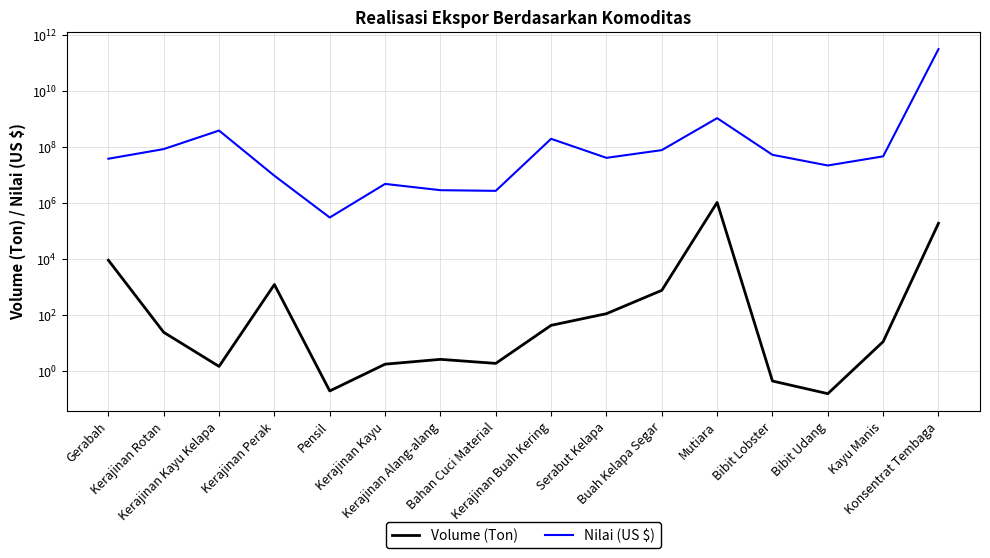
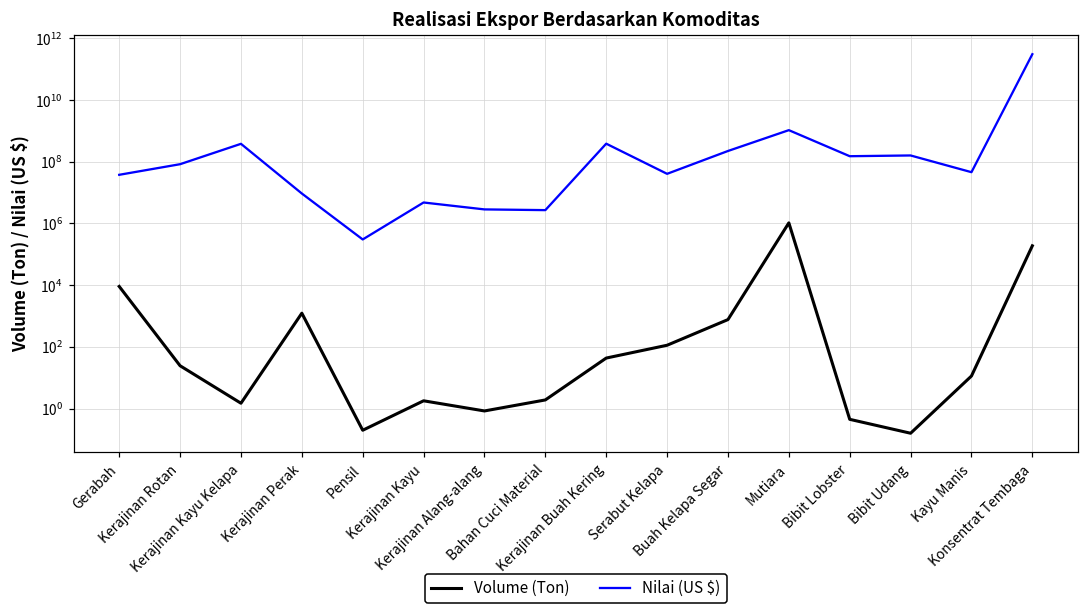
  {
    "Volume (Ton)": {
      "Gerabah": 9000,
      "Kerajinan Rotan": 20,
      "Kerajinan Kayu Kelapa": 2,
      "Kerajinan Perak": 1000,
      "Pensil": 0.2,
      "Kerajinan Kayu": 2,
-     "Kerajinan Alang-alang": 3,
+     "Kerajinan Alang-alang": 0.8,
      "Bahan Cuci Material": 2,
      "Kerajinan Buah Kering": 40,
      "Serabut Kelapa": 110,
      "Buah Kelapa Segar": 800,
      "Mutiara": 1000000,
      "Bibit Lobster": 0.5,
      "Bibit Udang": 0.2,
      "Kayu Manis": 11,
      "Konsentrat Tembaga": 200000
    },
    "Nilai (US $)": {
      "Gerabah": 40000000,
      "Kerajinan Rotan": 80000000,
      "Kerajinan Kayu Kelapa": 400000000,
      "Kerajinan Perak": 9000000,
      "Pensil": 300000,
      "Kerajinan Kayu": 5000000,
      "Kerajinan Alang-alang": 3000000,
      "Bahan Cuci Material": 3000000,
-     "Kerajinan Buah Kering": 200000000,
+     "Kerajinan Buah Kering": 400000000,
      "Serabut Kelapa": 40000000,
-     "Buah Kelapa Segar": 80000000,
+     "Buah Kelapa Segar": 200000000,
      "Mutiara": 1100000000,
-     "Bibit Lobster": 50000000,
-     "Bibit Udang": 20000000,
+     "Bibit Lobster": 200000000,
+     "Bibit Udang": 200000000,
      "Kayu Manis": 50000000,
      "Konsentrat Tembaga": 300000000000
    }
  }
